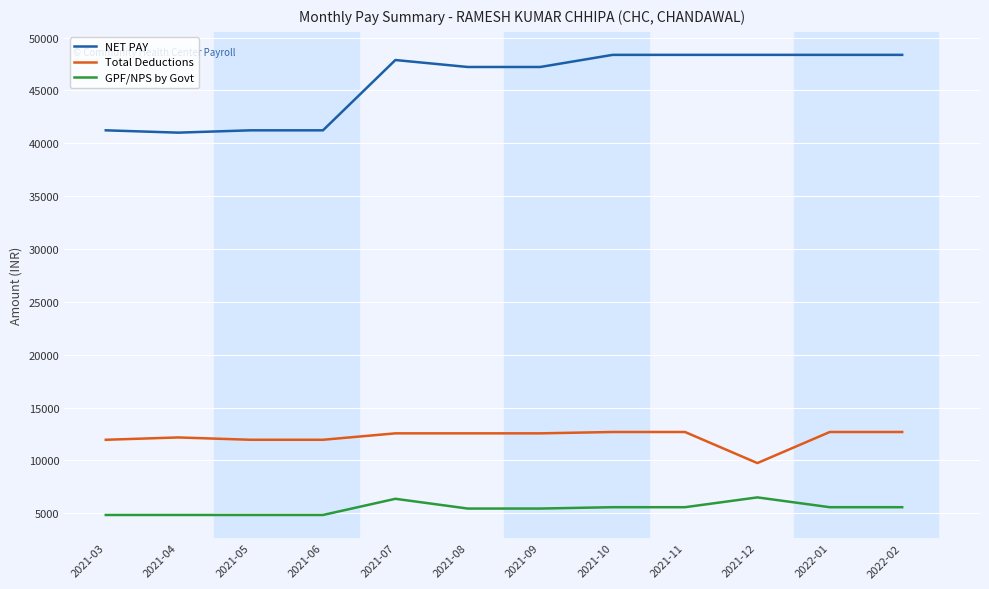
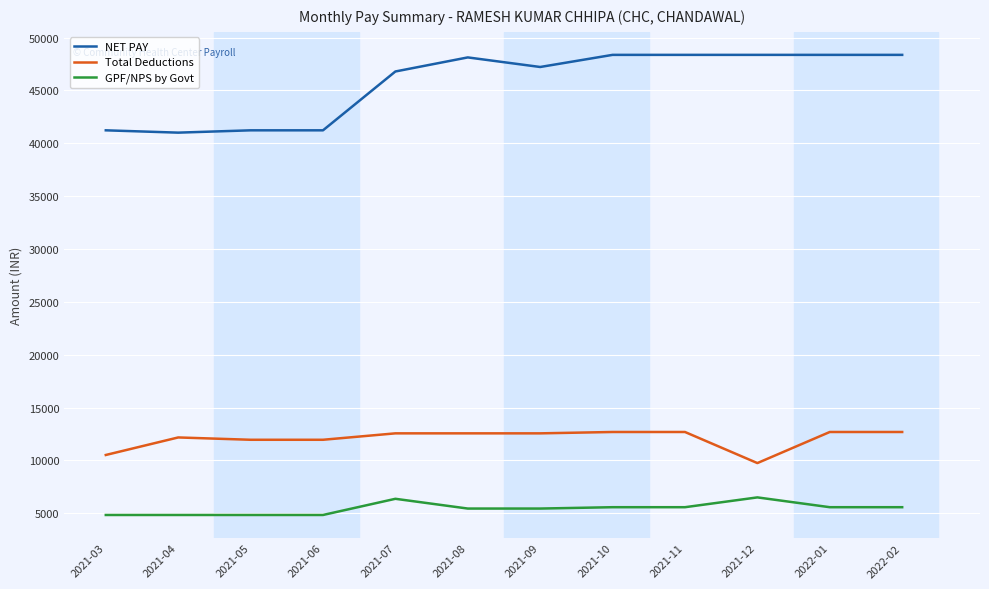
  {
    "NET PAY": {
      "2021-03": 41200,
      "2021-04": 41000,
      "2021-05": 41200,
      "2021-06": 41200,
-     "2021-07": 47900,
-     "2021-08": 47200,
+     "2021-07": 46800,
+     "2021-08": 48100,
      "2021-09": 47200,
      "2021-10": 48400,
      "2021-11": 48400,
      "2021-12": 48400,
      "2022-01": 48400,
      "2022-02": 48400
    },
    "Total Deductions": {
-     "2021-03": 11900,
+     "2021-03": 10500,
      "2021-04": 12200,
      "2021-05": 11900,
      "2021-06": 11900,
      "2021-07": 12600,
      "2021-08": 12600,
      "2021-09": 12600,
      "2021-10": 12700,
      "2021-11": 12700,
      "2021-12": 9700,
      "2022-01": 12700,
      "2022-02": 12700
    },
    "GPF/NPS by Govt": {
      "2021-03": 4800,
      "2021-04": 4800,
      "2021-05": 4800,
      "2021-06": 4800,
      "2021-07": 6400,
      "2021-08": 5400,
      "2021-09": 5400,
      "2021-10": 5600,
      "2021-11": 5600,
      "2021-12": 6500,
      "2022-01": 5600,
      "2022-02": 5600
    }
  }
